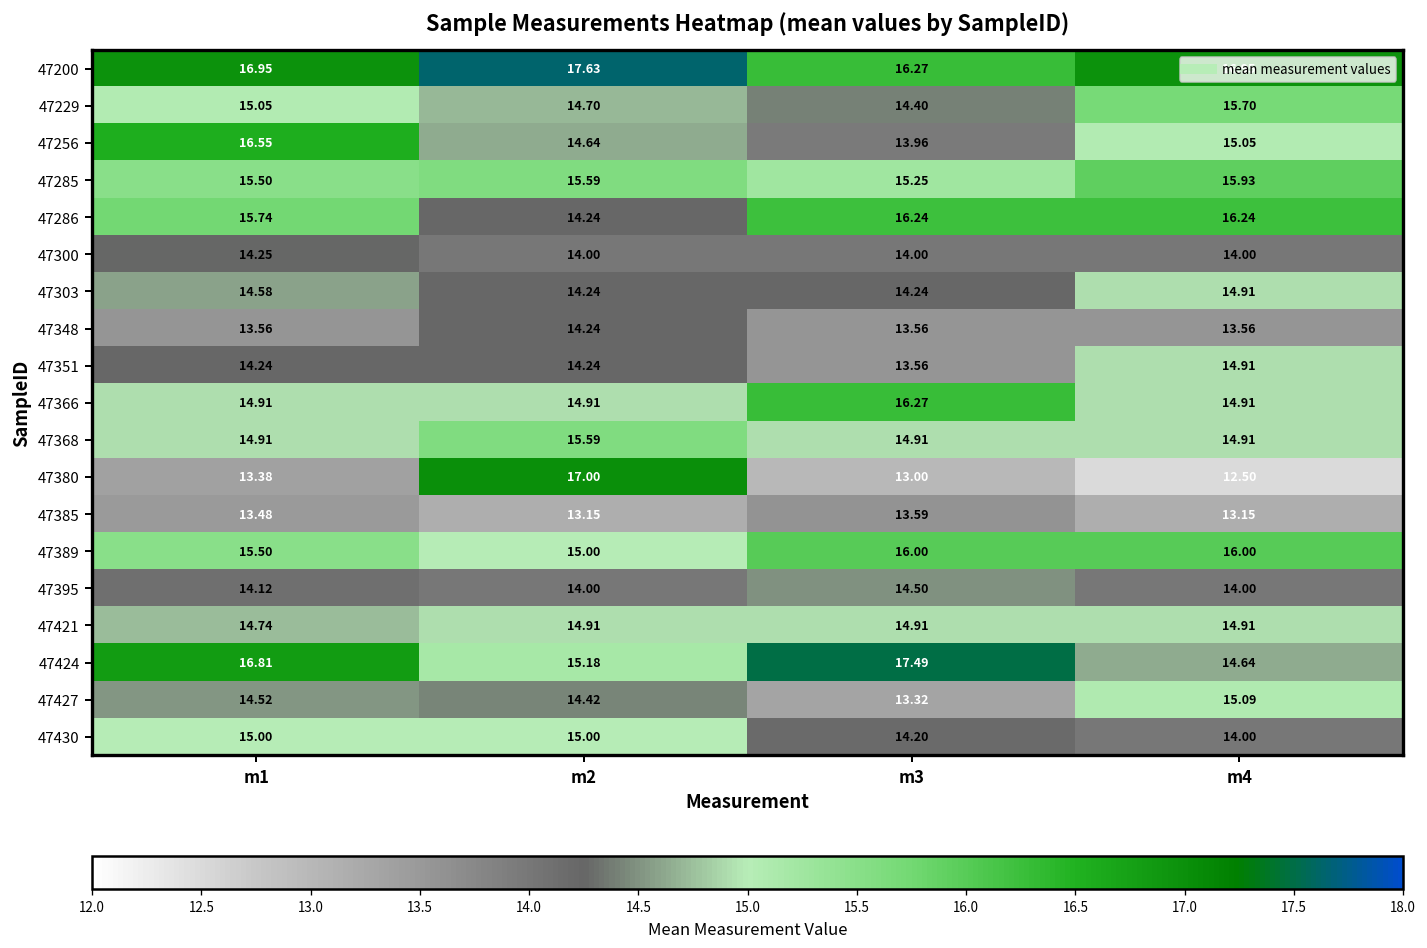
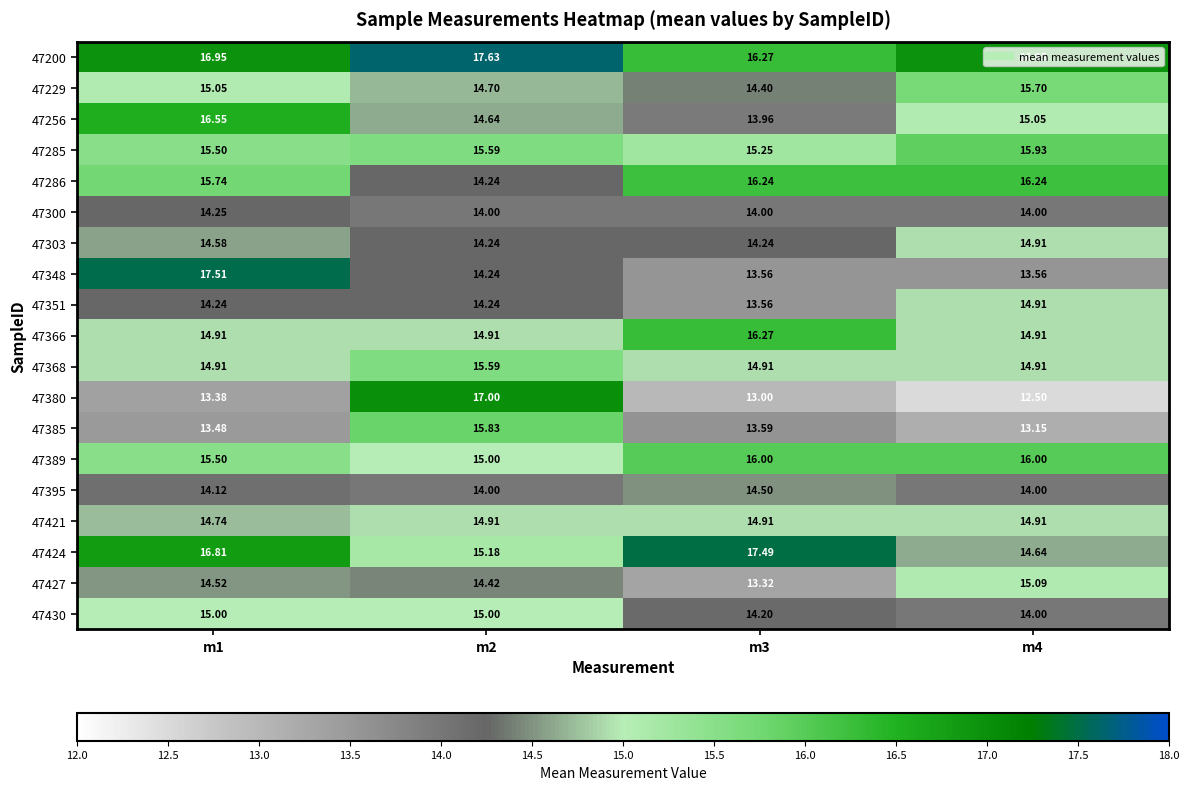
  {
    "47200": {
      "m1": 16.95,
      "m2": 17.63,
      "m3": 16.27
    },
    "47229": {
      "m1": 15.05,
      "m2": 14.70,
      "m3": 14.40,
      "m4": 15.70
    },
    "47256": {
      "m1": 16.55,
      "m2": 14.64,
      "m3": 13.96,
      "m4": 15.05
    },
    "47285": {
      "m1": 15.50,
      "m2": 15.59,
      "m3": 15.25,
      "m4": 15.93
    },
    "47286": {
      "m1": 15.74,
      "m2": 14.24,
      "m3": 16.24,
      "m4": 16.24
    },
    "47300": {
      "m1": 14.25,
      "m2": 14.00,
      "m3": 14.00,
      "m4": 14.00
    },
    "47303": {
      "m1": 14.58,
      "m2": 14.24,
      "m3": 14.24,
      "m4": 14.91
    },
    "47348": {
-     "m1": 13.56,
+     "m1": 17.51,
      "m2": 14.24,
      "m3": 13.56,
      "m4": 13.56
    },
    "47351": {
      "m1": 14.24,
      "m2": 14.24,
      "m3": 13.56,
      "m4": 14.91
    },
    "47366": {
      "m1": 14.91,
      "m2": 14.91,
      "m3": 16.27,
      "m4": 14.91
    },
    "47368": {
      "m1": 14.91,
      "m2": 15.59,
      "m3": 14.91,
      "m4": 14.91
    },
    "47380": {
      "m1": 13.38,
      "m2": 17.00,
      "m3": 13.00
    },
    "47385": {
      "m1": 13.48,
-     "m2": 13.15,
+     "m2": 15.83,
      "m3": 13.59,
      "m4": 13.15
    },
    "47389": {
      "m1": 15.50,
      "m2": 15.00,
      "m3": 16.00,
      "m4": 16.00
    },
    "47395": {
      "m1": 14.12,
      "m2": 14.00,
      "m3": 14.50,
      "m4": 14.00
    },
    "47421": {
      "m1": 14.74,
      "m2": 14.91,
      "m3": 14.91,
      "m4": 14.91
    },
    "47424": {
      "m1": 16.81,
      "m2": 15.18,
      "m3": 17.49,
      "m4": 14.64
    },
    "47427": {
      "m1": 14.52,
      "m2": 14.42,
      "m3": 13.32,
      "m4": 15.09
    },
    "47430": {
      "m1": 15.00,
      "m2": 15.00,
      "m3": 14.20,
      "m4": 14.00
    }
  }
